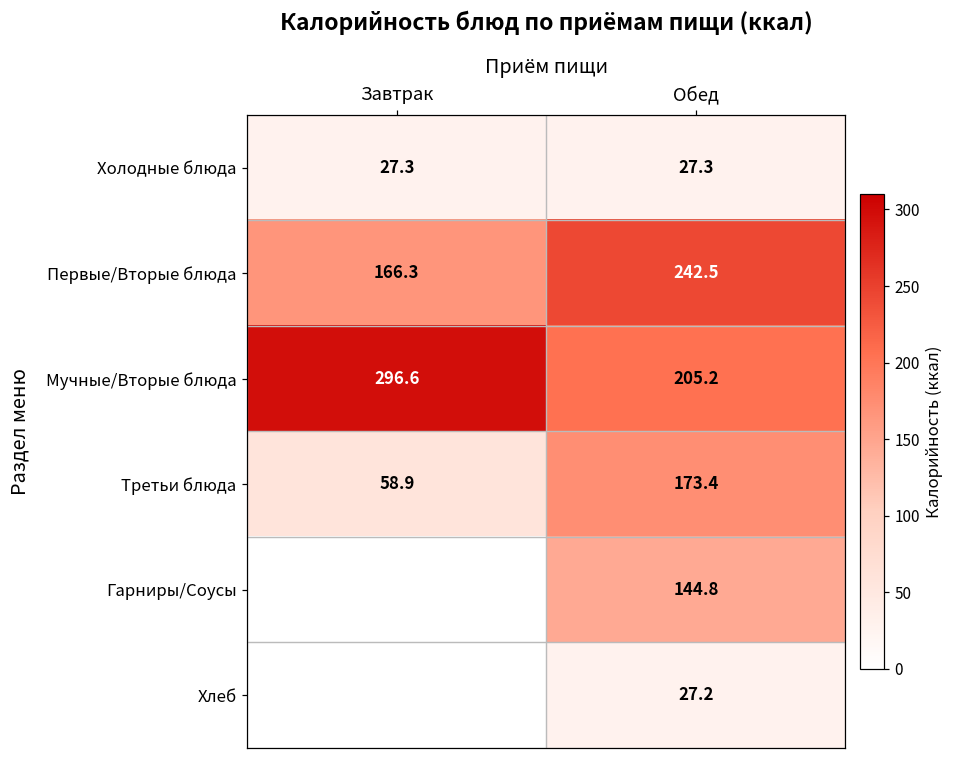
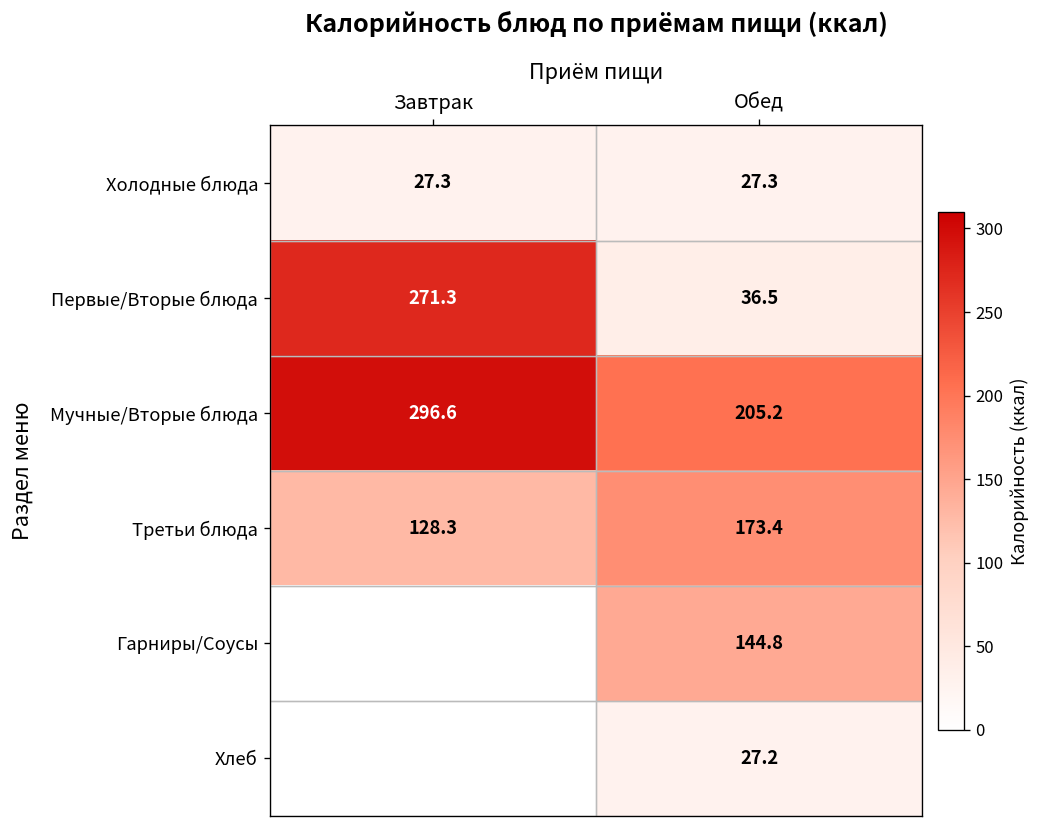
  {
    "Холодные блюда": {
      "Завтрак": 27.3,
      "Обед": 27.3
    },
    "Первые/Вторые блюда": {
-     "Завтрак": 166.3,
-     "Обед": 242.5
+     "Завтрак": 271.3,
+     "Обед": 36.5
    },
    "Мучные/Вторые блюда": {
      "Завтрак": 296.6,
      "Обед": 205.2
    },
    "Третьи блюда": {
-     "Завтрак": 58.9,
+     "Завтрак": 128.3,
      "Обед": 173.4
    },
    "Гарниры/Соусы": {
      "Обед": 144.8
    },
    "Хлеб": {
      "Обед": 27.2
    }
  }
